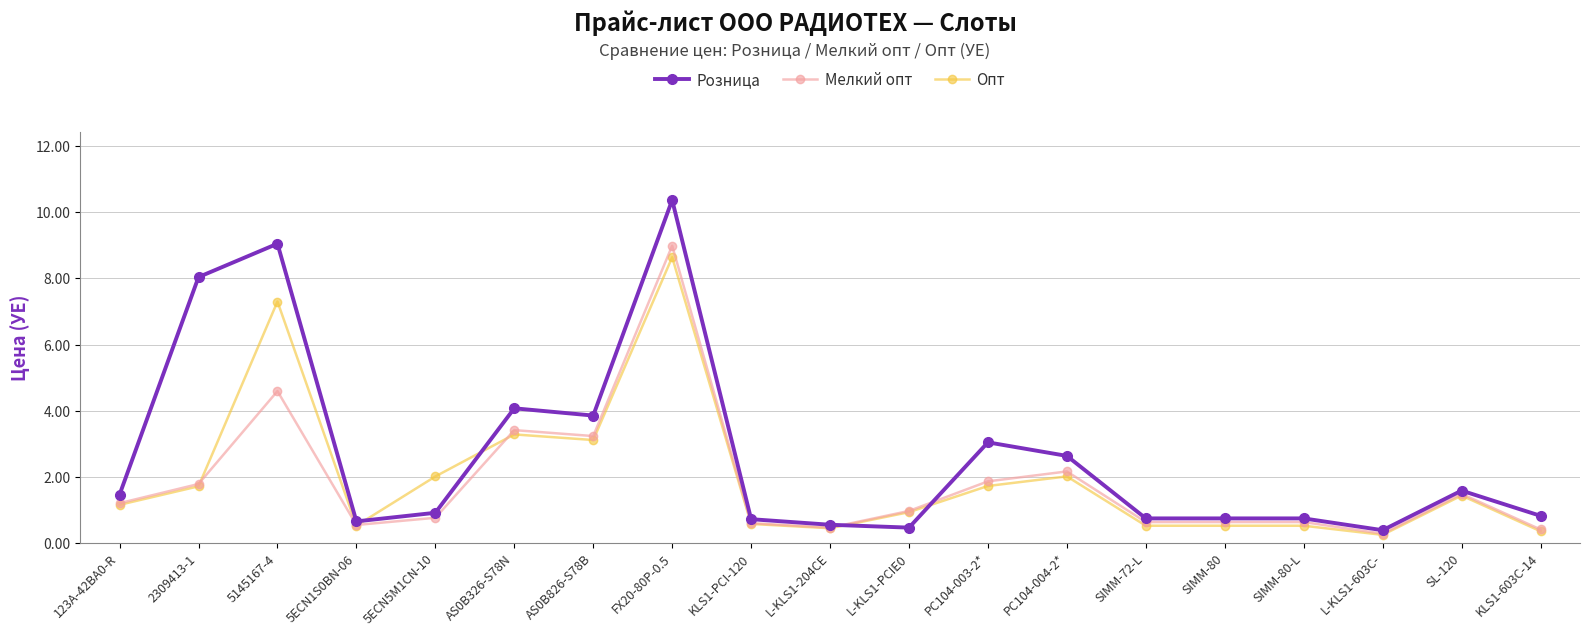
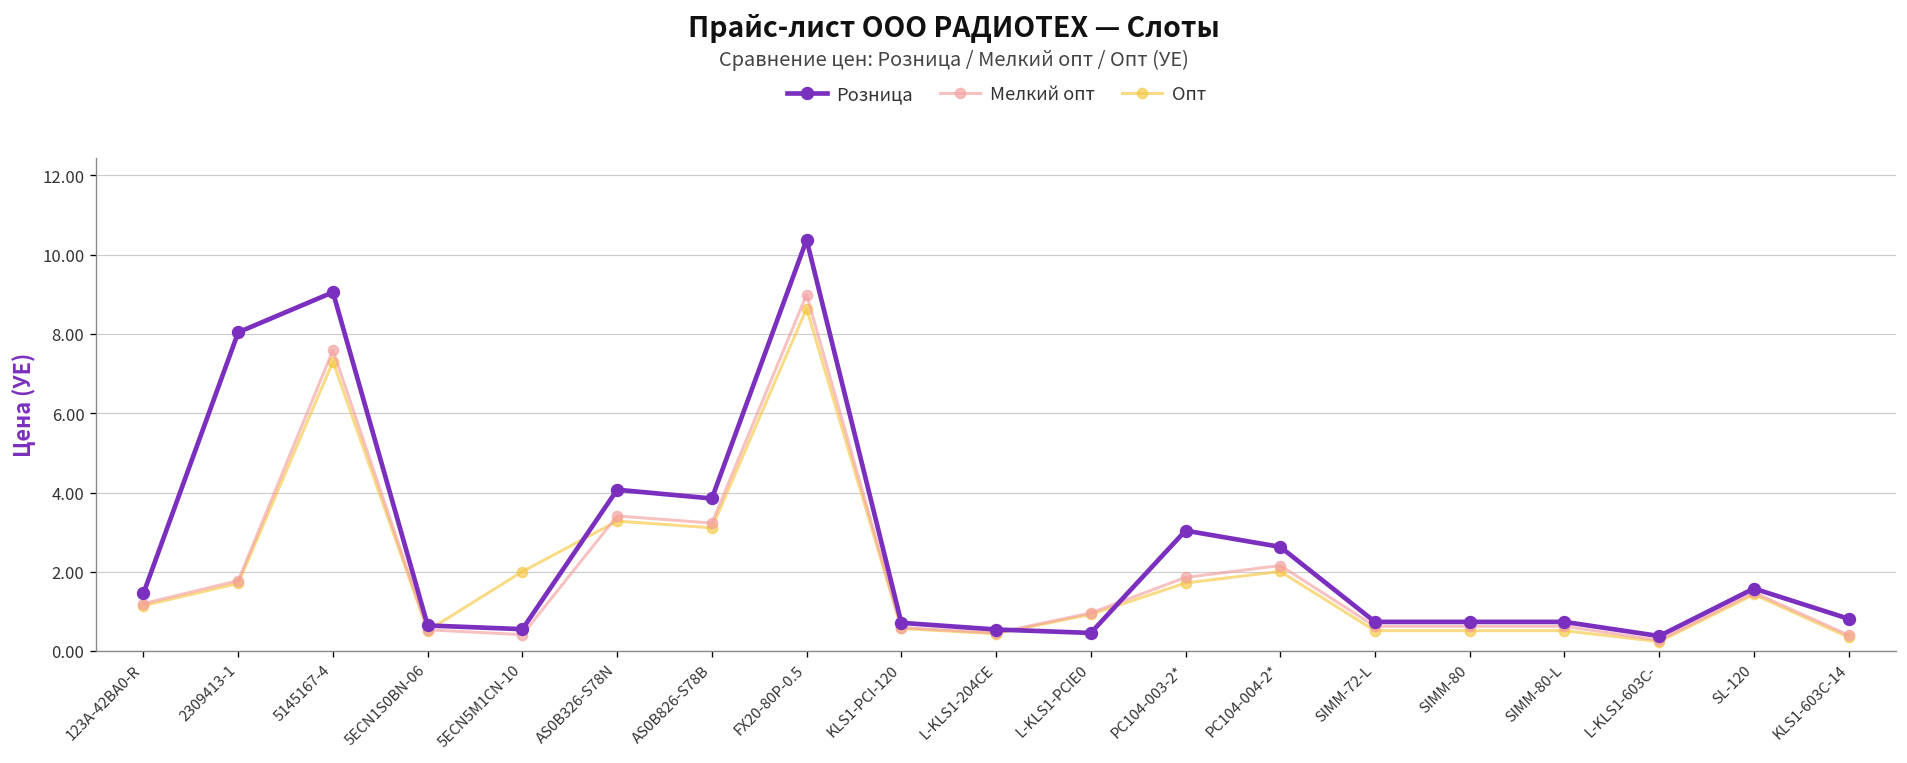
  {
    "Розница": {
      "123A-42BA0-R": 1.5,
      "2309413-1": 8.0,
      "5145167-4": 9.1,
      "5ECN1S0BN-06": 0.6,
-     "5ECN5M1CN-10": 0.9,
+     "5ECN5M1CN-10": 0.6,
      "AS0B326-S78N": 4.1,
      "AS0B826-S78B": 3.9,
      "FX20-80P-0.5": 10.4,
      "KLS1-PCI-120": 0.7,
      "L-KLS1-204CE": 0.5,
      "L-KLS1-PCIE0": 0.5,
      "PC104-003-2*": 3.0,
      "PC104-004-2*": 2.6,
      "SIMM-72-L": 0.7,
      "SIMM-80": 0.7,
      "SIMM-80-L": 0.7,
      "L-KLS1-603C-": 0.4,
      "SL-120": 1.6,
      "KLS1-603C-14": 0.8
    },
    "Мелкий опт": {
-     "5145167-4": 4.6,
-     "5ECN5M1CN-10": 0.8,
+     "5145167-4": 7.6,
+     "5ECN5M1CN-10": 0.4,
      "AS0B326-S78N": 3.4,
      "AS0B826-S78B": 3.2,
      "FX20-80P-0.5": 9.0,
      "PC104-003-2*": 1.9,
      "PC104-004-2*": 2.2,
      "SIMM-72-L": 0.6,
      "SIMM-80": 0.6,
      "SIMM-80-L": 0.6
    },
    "Опт": {
      "5145167-4": 7.3,
      "5ECN5M1CN-10": 2.0,
      "AS0B326-S78N": 3.3,
      "AS0B826-S78B": 3.1,
      "FX20-80P-0.5": 8.6,
      "PC104-003-2*": 1.7,
      "PC104-004-2*": 2.0,
      "SIMM-72-L": 0.5,
      "SIMM-80": 0.5,
      "SIMM-80-L": 0.5
    }
  }
